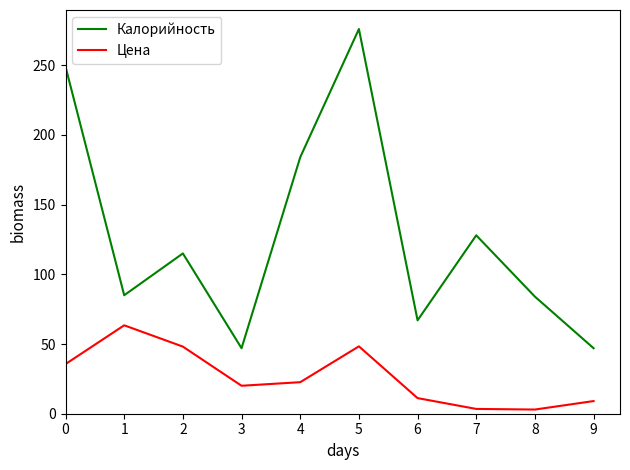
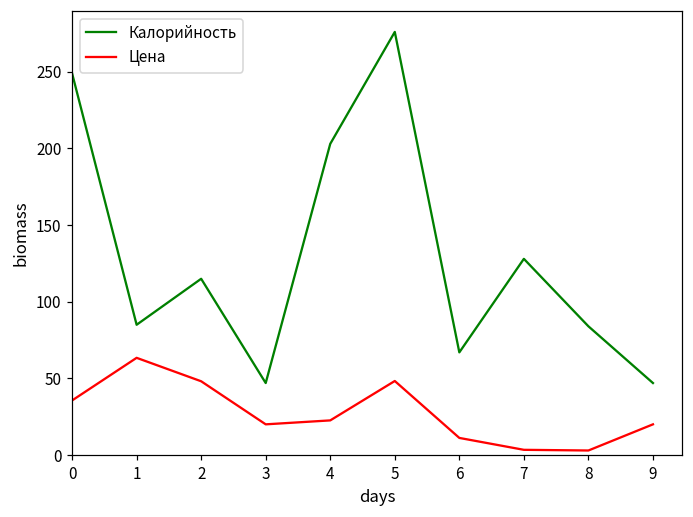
  {
    "Калорийность": {
      "0": 249,
      "1": 85,
      "2": 115,
      "3": 47,
-     "4": 184,
+     "4": 203,
      "5": 276,
      "6": 67,
      "7": 128,
      "8": 84,
      "9": 47
    },
    "Цена": {
      "0": 36,
      "1": 63,
      "2": 48,
      "3": 20,
      "4": 23,
      "5": 48,
      "6": 11,
      "7": 3,
      "8": 3,
-     "9": 9
+     "9": 20
    }
  }
